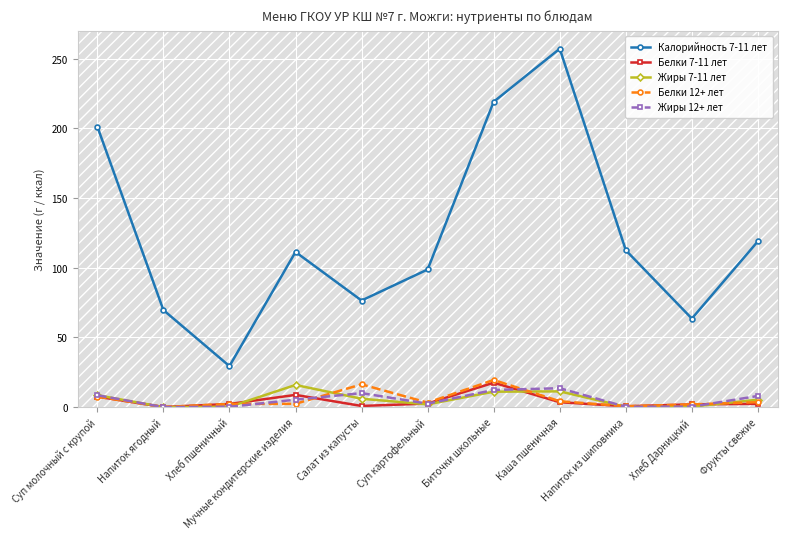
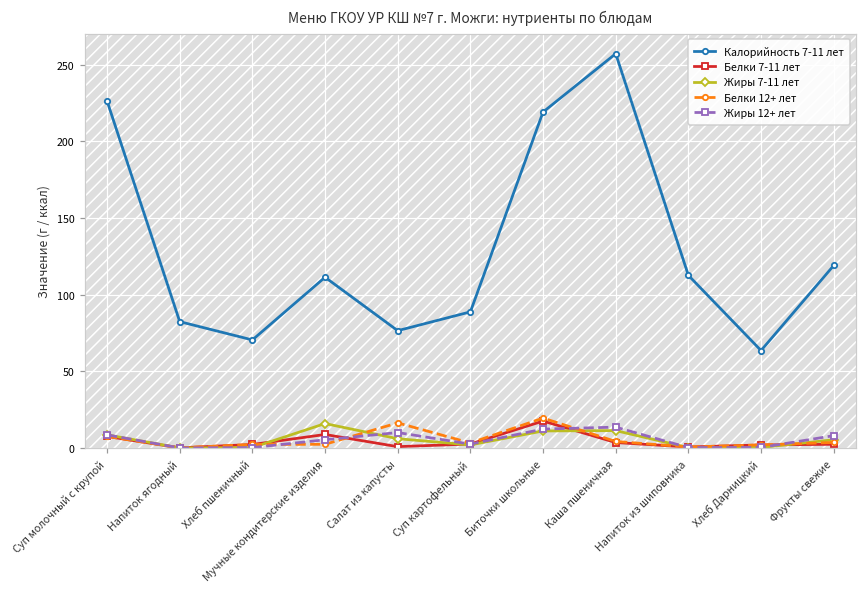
  {
    "Калорийность 7-11 лет": {
-     "Суп молочный с крупой": 201,
-     "Напиток ягодный": 70,
-     "Хлеб пшеничный": 29,
+     "Суп молочный с крупой": 226,
+     "Напиток ягодный": 82,
+     "Хлеб пшеничный": 70,
      "Мучные кондитерские изделия": 111,
      "Салат из капусты": 77,
-     "Суп картофельный": 99,
+     "Суп картофельный": 89,
      "Биточки школьные": 219,
      "Каша пшеничная": 257,
      "Напиток из шиповника": 113,
      "Хлеб Дарницкий": 64,
      "Фрукты свежие": 119
    },
    "Белки 7-11 лет": {
      "Мучные кондитерские изделия": 9,
      "Салат из капусты": 1,
      "Биточки школьные": 18
    },
    "Жиры 7-11 лет": {
      "Мучные кондитерские изделия": 16,
      "Салат из капусты": 6,
      "Каша пшеничная": 11
    },
    "Белки 12+ лет": {
      "Мучные кондитерские изделия": 2,
      "Салат из капусты": 16,
      "Биточки школьные": 20
    },
    "Жиры 12+ лет": {
      "Мучные кондитерские изделия": 5,
      "Салат из капусты": 10,
      "Каша пшеничная": 14,
      "Фрукты свежие": 8
    }
  }
